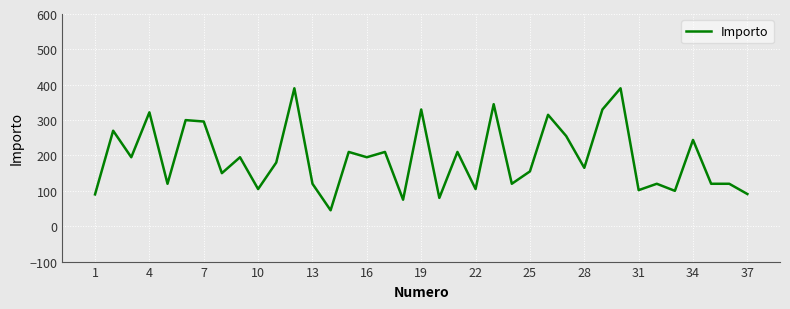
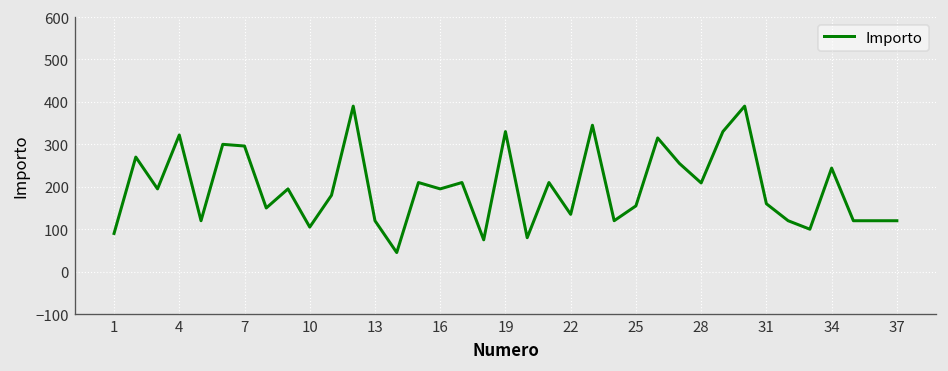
  {
    "1": 90,
    "4": 320,
    "7": 300,
    "10": 110,
    "13": 120,
    "16": 200,
    "19": 330,
-   "22": 110,
+   "22": 140,
    "25": 160,
-   "28": 170,
-   "31": 100,
+   "28": 210,
+   "31": 160,
    "34": 240,
-   "37": 90
+   "37": 120
  }
